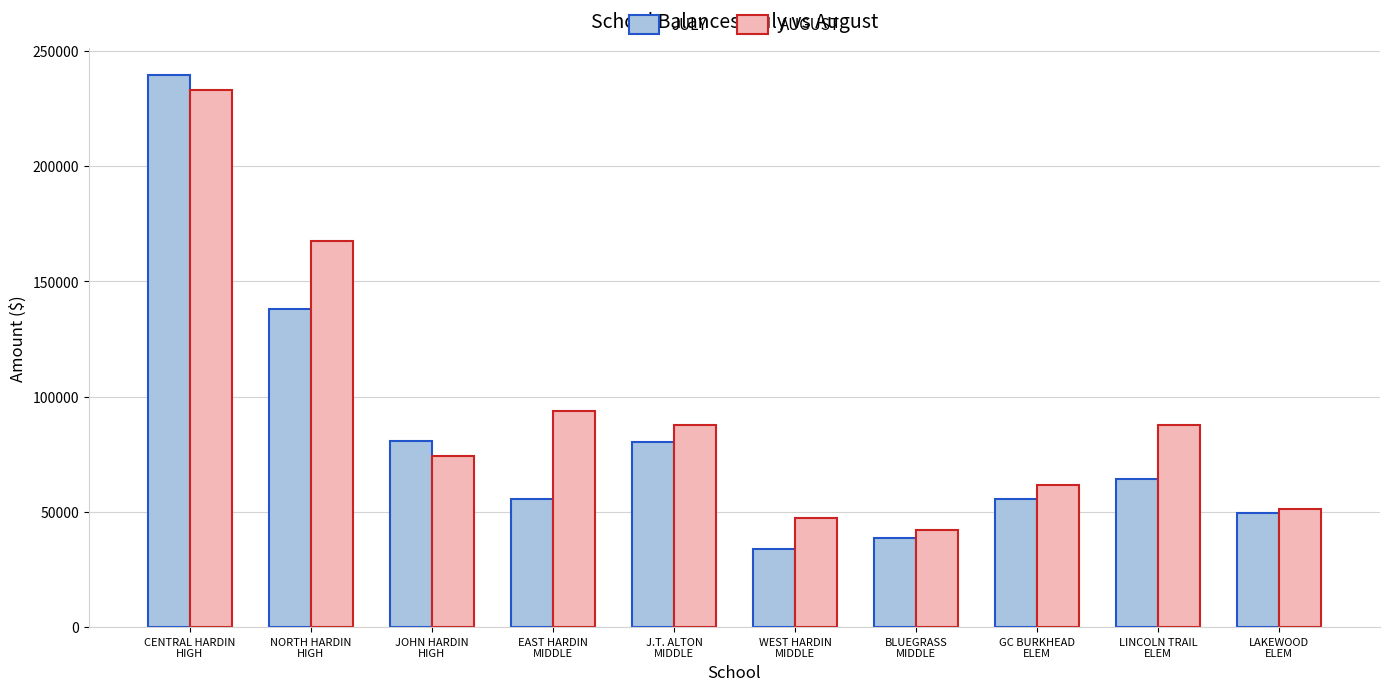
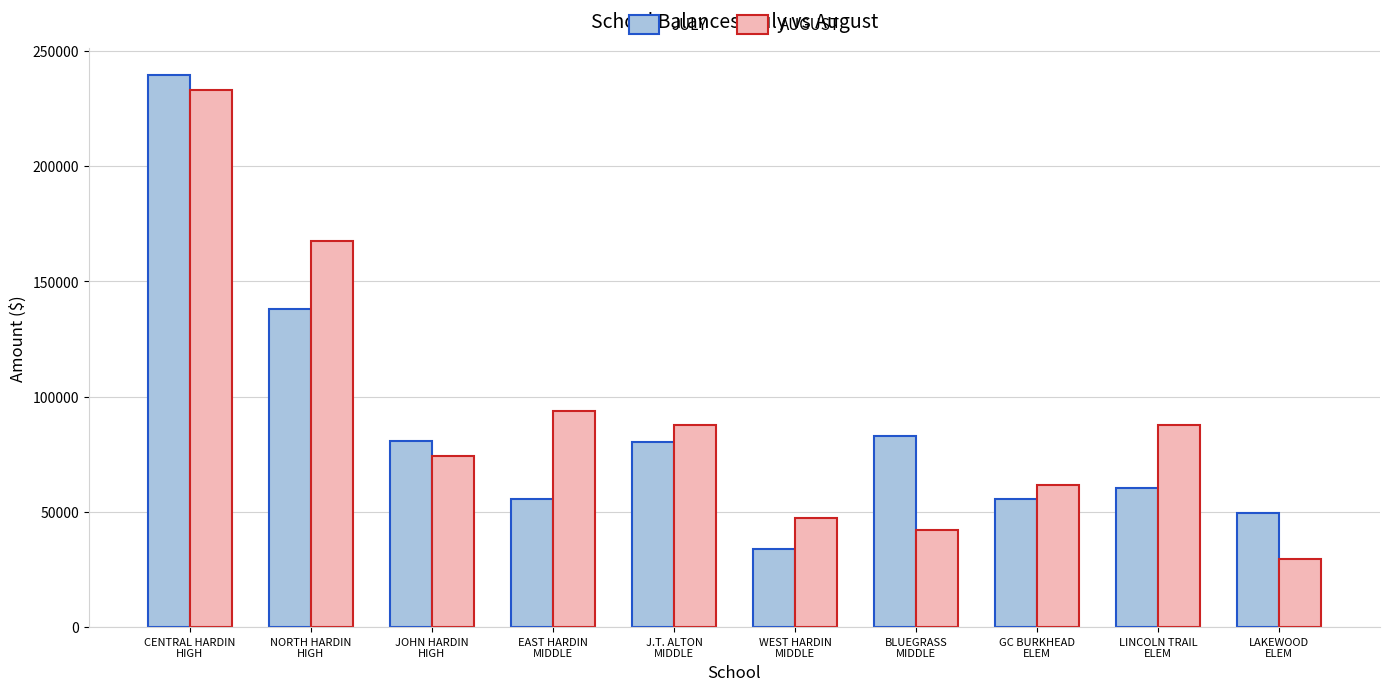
  {
    "JULY": {
      "CENTRAL HARDIN HIGH": 239000,
      "NORTH HARDIN HIGH": 138000,
      "JOHN HARDIN HIGH": 81000,
      "EAST HARDIN MIDDLE": 56000,
      "J.T. ALTON MIDDLE": 80000,
      "WEST HARDIN MIDDLE": 34000,
-     "BLUEGRASS MIDDLE": 39000,
+     "BLUEGRASS MIDDLE": 83000,
      "GC BURKHEAD ELEM": 56000,
-     "LINCOLN TRAIL ELEM": 64000,
+     "LINCOLN TRAIL ELEM": 60000,
      "LAKEWOOD ELEM": 49000
    },
    "AUGUST": {
      "CENTRAL HARDIN HIGH": 233000,
      "NORTH HARDIN HIGH": 168000,
      "JOHN HARDIN HIGH": 74000,
      "EAST HARDIN MIDDLE": 94000,
      "J.T. ALTON MIDDLE": 88000,
      "WEST HARDIN MIDDLE": 47000,
      "BLUEGRASS MIDDLE": 42000,
      "GC BURKHEAD ELEM": 62000,
      "LINCOLN TRAIL ELEM": 88000,
-     "LAKEWOOD ELEM": 51000
+     "LAKEWOOD ELEM": 30000
    }
  }
